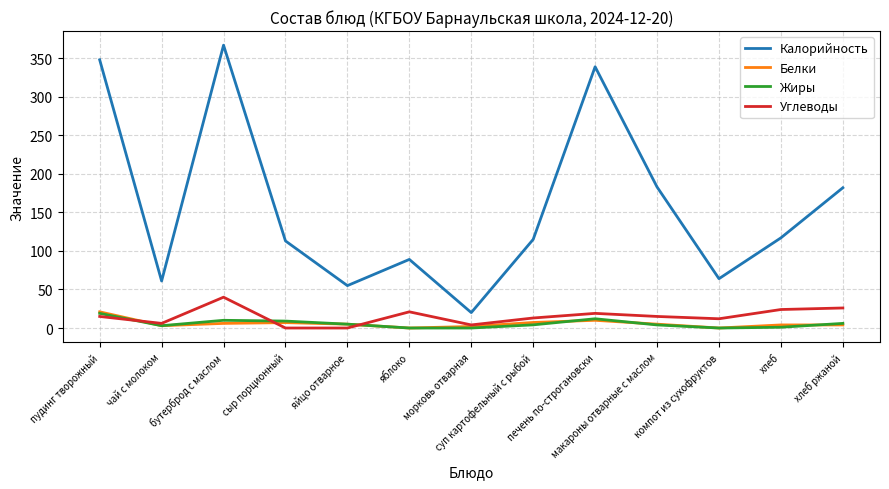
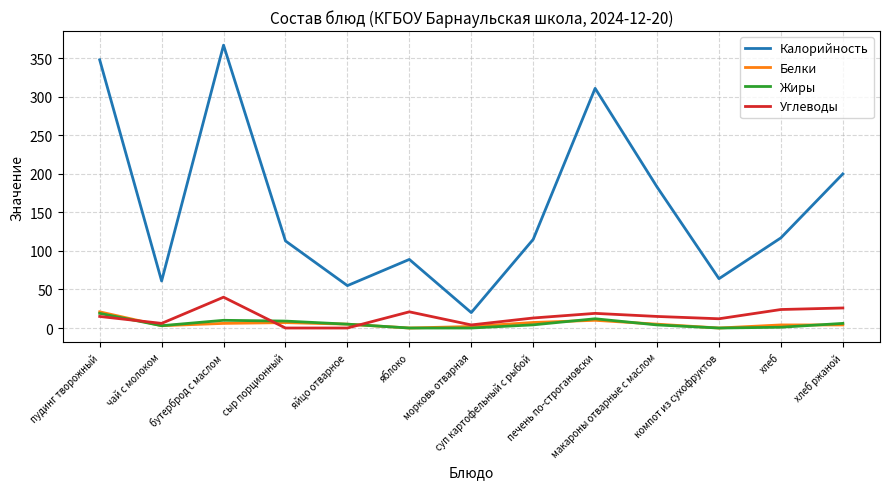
  {
    "Калорийность": {
      "пудинг творожный": 350,
      "чай с молоком": 60,
      "бутерброд с маслом": 370,
      "сыр порционный": 110,
      "яйцо отварное": 60,
      "яблоко": 90,
      "морковь отварная": 20,
      "суп картофельный с рыбой": 120,
-     "печень по-строгановски": 340,
+     "печень по-строгановски": 310,
      "макароны отварные с маслом": 180,
      "компот из сухофруктов": 60,
      "хлеб": 120,
-     "хлеб ржаной": 180
+     "хлеб ржаной": 200
    },
    "Белки": {
      "бутерброд с маслом": 10
    },
    "Жиры": {
      "бутерброд с маслом": 10
    },
    "Углеводы": {
      "пудинг творожный": 20,
      "бутерброд с маслом": 40,
      "сыр порционный": 0,
      "яйцо отварное": 0,
      "яблоко": 20,
      "суп картофельный с рыбой": 10,
      "печень по-строгановски": 20,
      "макароны отварные с маслом": 20,
      "компот из сухофруктов": 10,
      "хлеб": 20,
      "хлеб ржаной": 30
    }
  }
